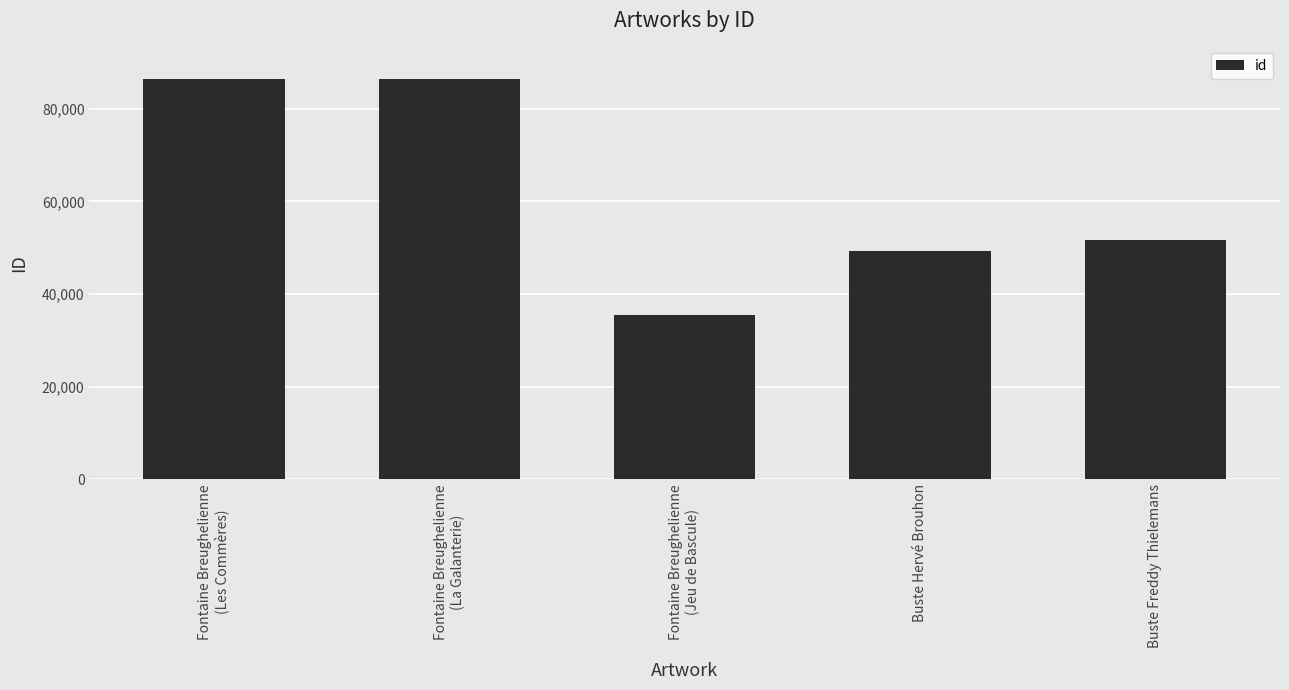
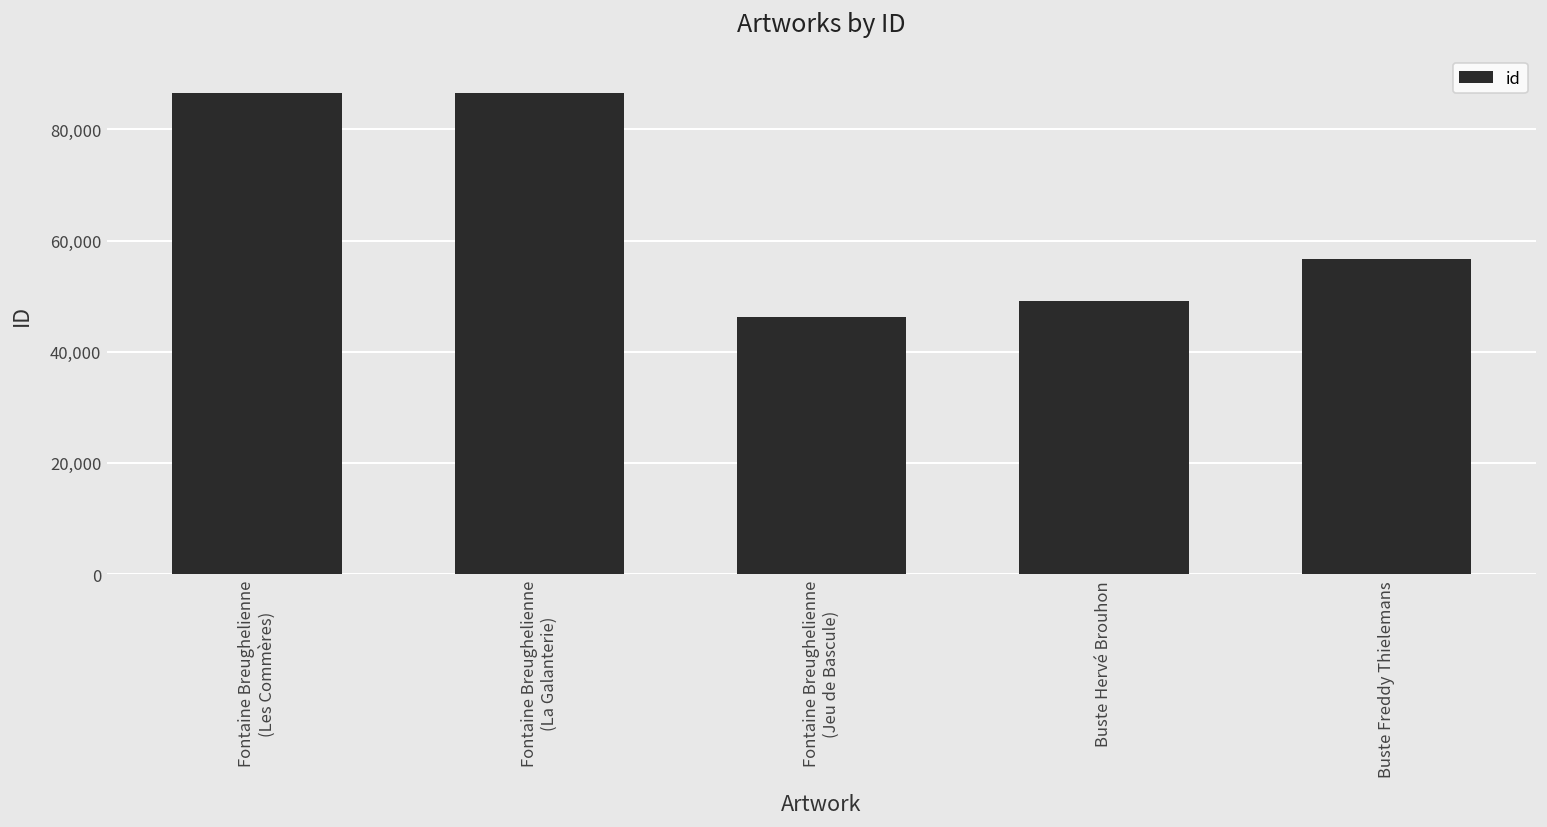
  {
    "Fontaine Breughelienne (Les Commères)": "87,000",
    "Fontaine Breughelienne (La Galanterie)": "87,000",
-   "Fontaine Breughelienne (Jeu de Bascule)": "36,000",
+   "Fontaine Breughelienne (Jeu de Bascule)": "46,000",
    "Buste Hervé Brouhon": "49,000",
-   "Buste Freddy Thielemans": "52,000"
+   "Buste Freddy Thielemans": "57,000"
  }
